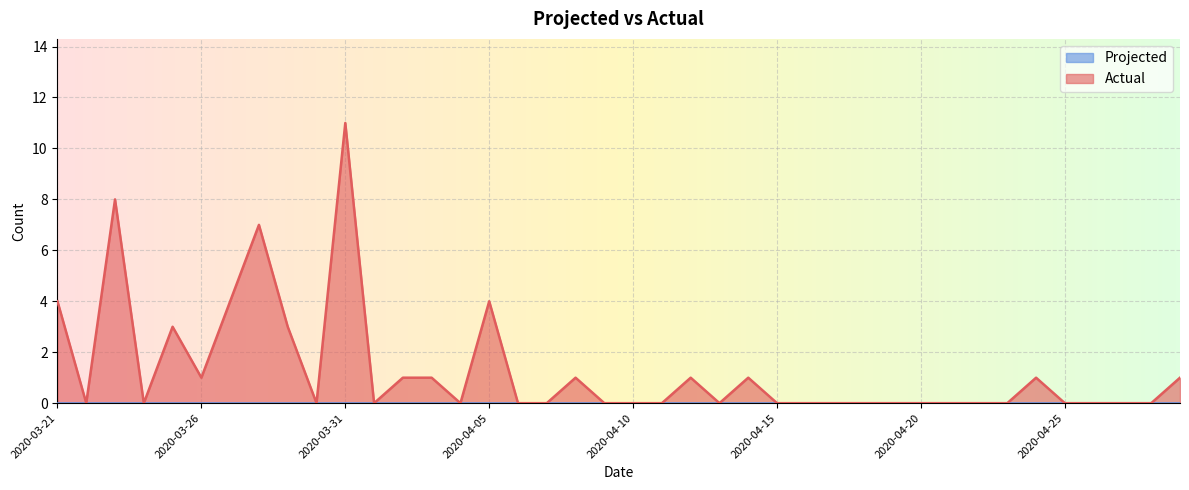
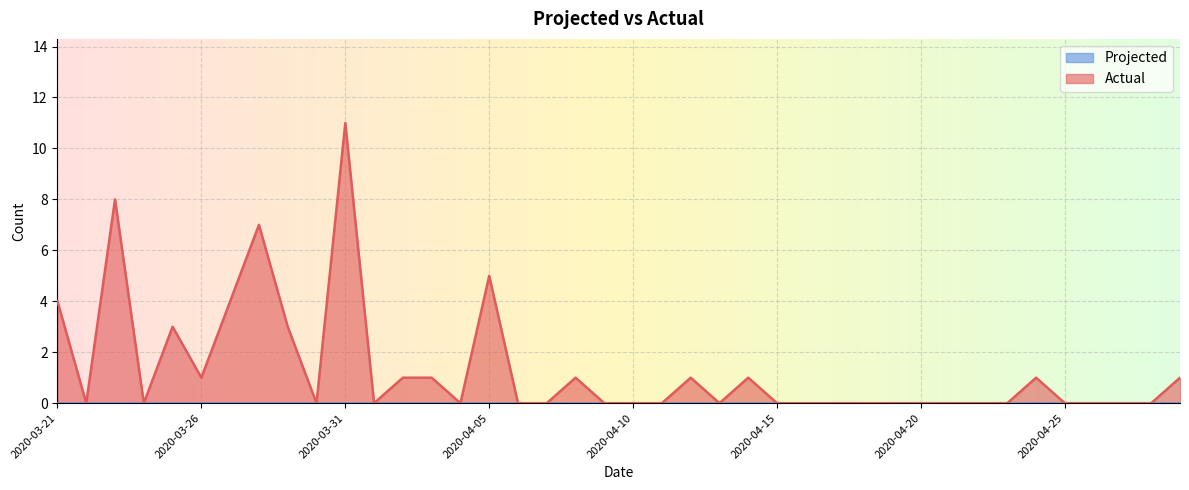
  {
    "Projected": {
      "2020-03-21": 0,
      "2020-03-26": 0,
      "2020-03-31": 0,
      "2020-04-05": 0
    },
    "Actual": {
      "2020-03-21": 4,
      "2020-03-26": 1,
      "2020-03-31": 11,
-     "2020-04-05": 4
+     "2020-04-05": 5
    }
  }
